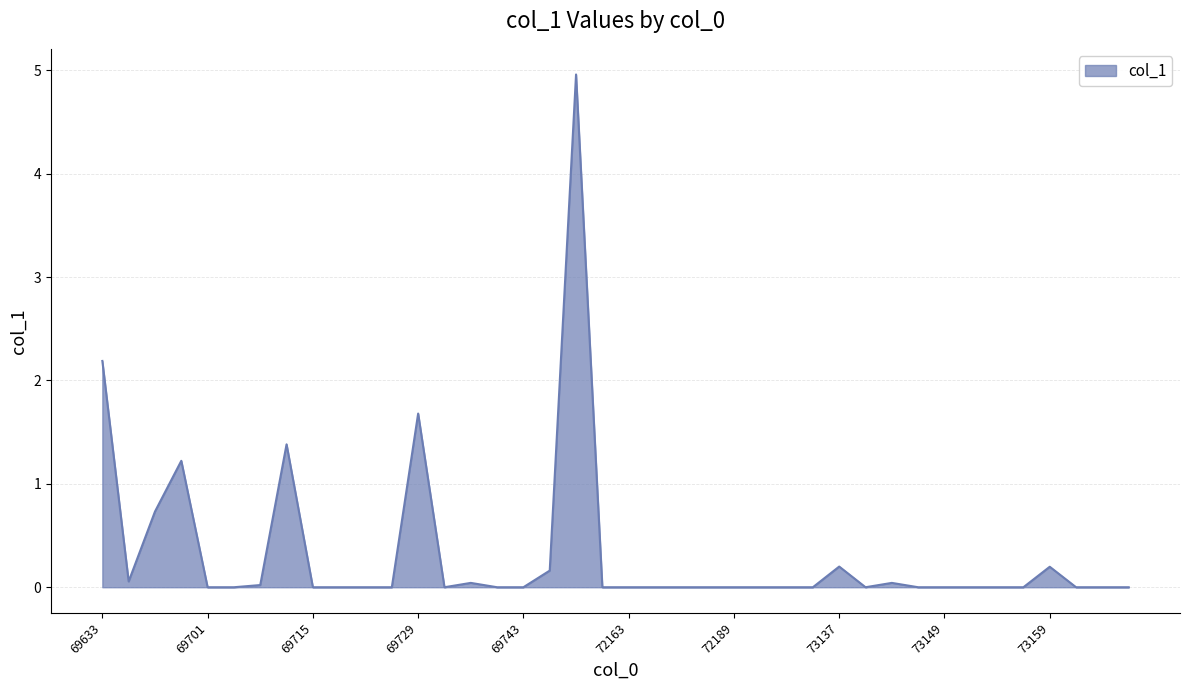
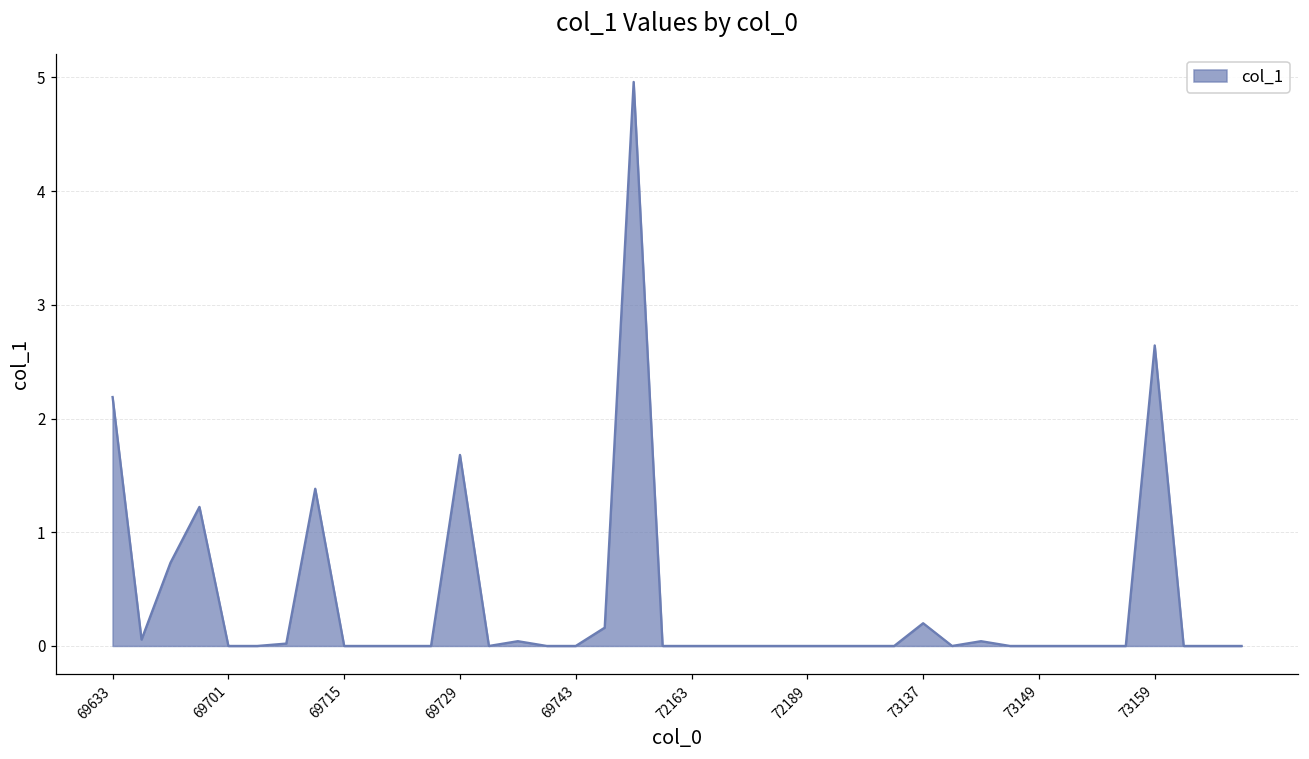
  {
    "69633": 2.19,
    "69701": 0.00,
    "69715": 0.00,
    "69729": 1.68,
    "69743": 0.00,
    "72163": 0.00,
    "72189": 0.00,
    "73137": 0.20,
    "73149": 0.00,
-   "73159": 0.20
+   "73159": 2.64
  }
